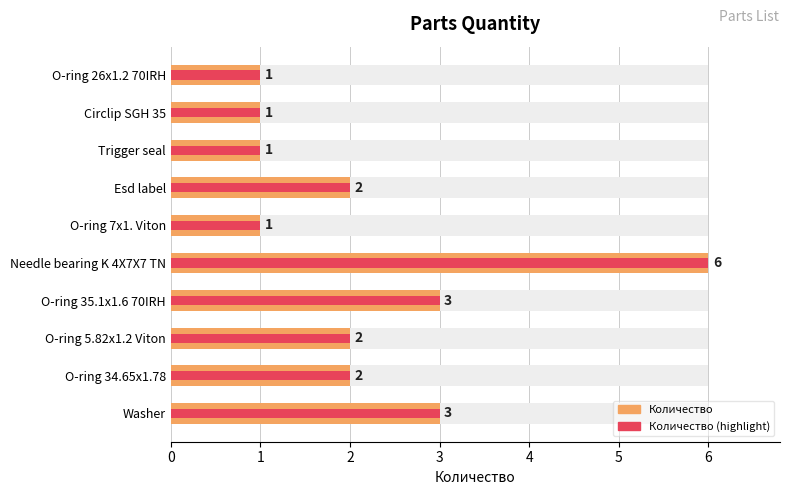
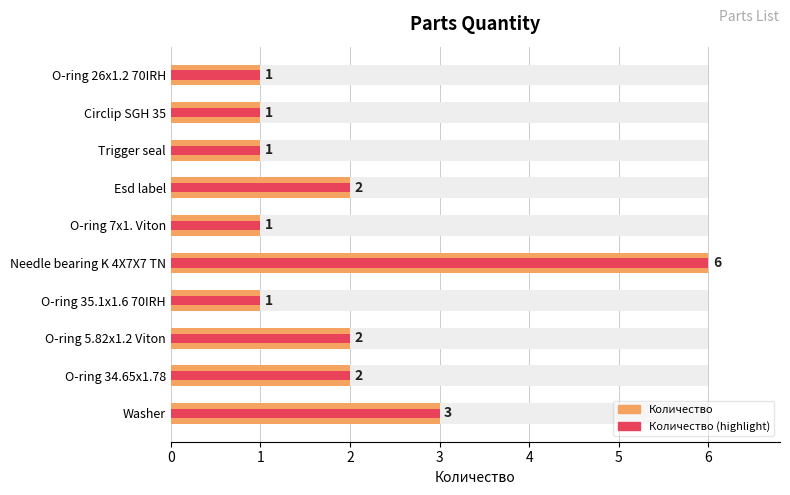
  {
    "Количество": {
      "Needle bearing K 4X7X7 TN": 6,
-     "O-ring 35.1x1.6 70IRH": 3
+     "O-ring 35.1x1.6 70IRH": 1
    }
  }
